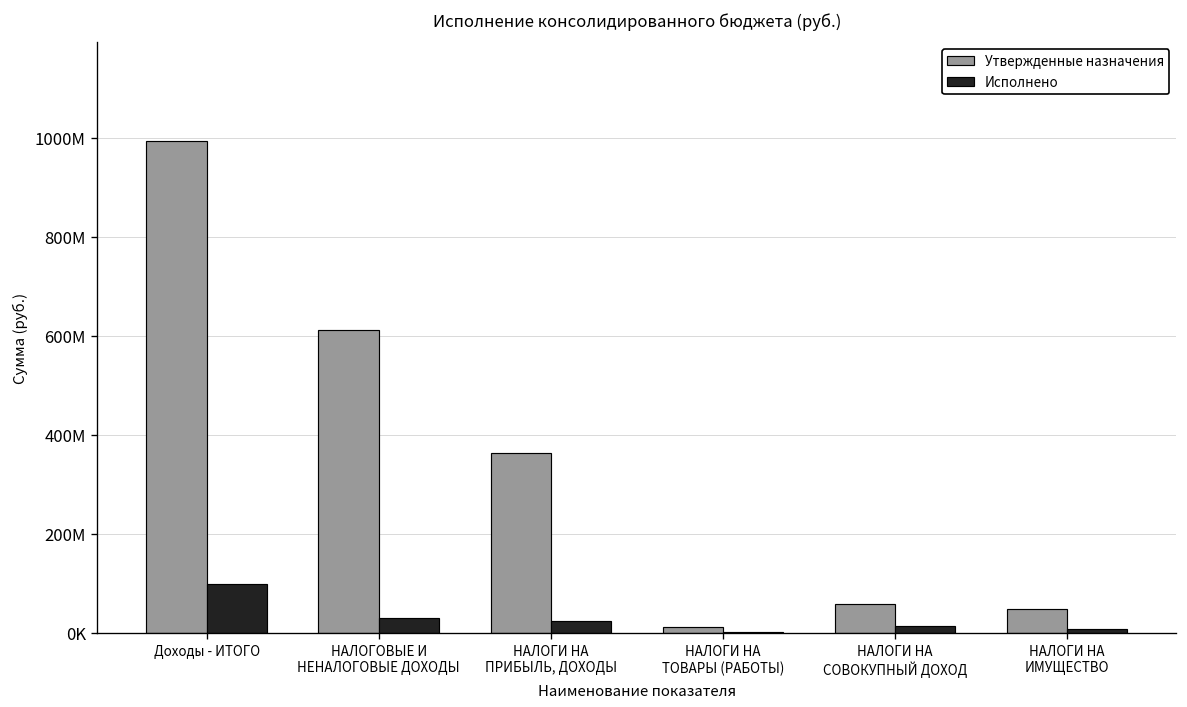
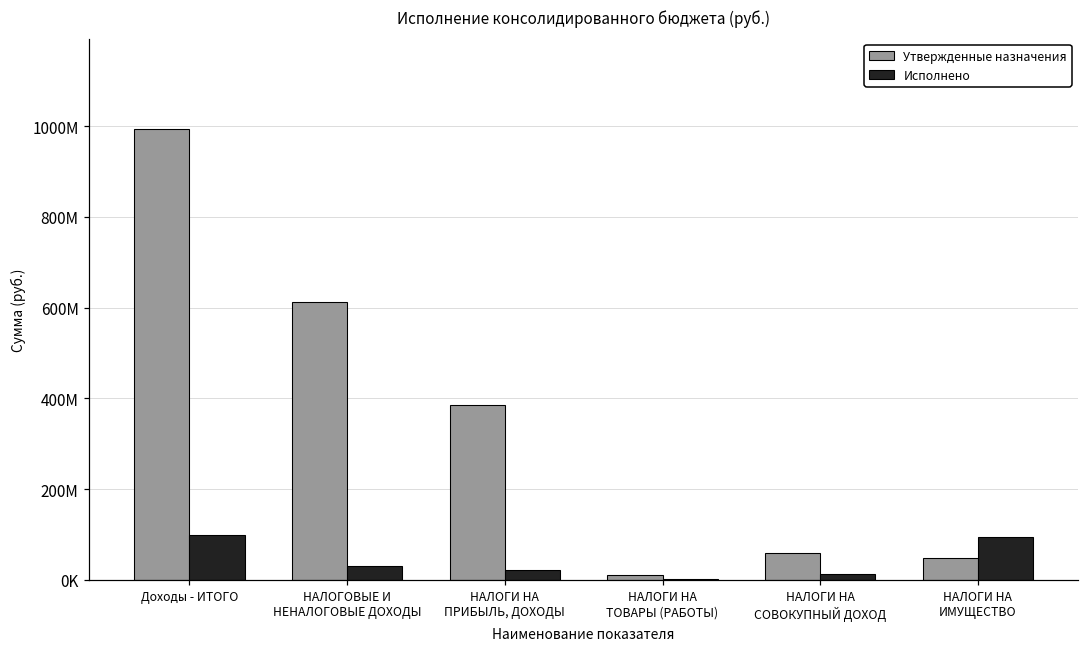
  {
    "Утвержденные назначения": {
      "Доходы - ИТОГО": 990000000,
      "НАЛОГОВЫЕ И НЕНАЛОГОВЫЕ ДОХОДЫ": 610000000,
-     "НАЛОГИ НА ПРИБЫЛЬ, ДОХОДЫ": 360000000,
+     "НАЛОГИ НА ПРИБЫЛЬ, ДОХОДЫ": 390000000,
      "НАЛОГИ НА ТОВАРЫ (РАБОТЫ)": 10000000,
      "НАЛОГИ НА СОВОКУПНЫЙ ДОХОД": 60000000,
      "НАЛОГИ НА ИМУЩЕСТВО": 50000000
    },
    "Исполнено": {
      "Доходы - ИТОГО": 100000000,
      "НАЛОГОВЫЕ И НЕНАЛОГОВЫЕ ДОХОДЫ": 30000000,
      "НАЛОГИ НА ПРИБЫЛЬ, ДОХОДЫ": 20000000,
      "НАЛОГИ НА СОВОКУПНЫЙ ДОХОД": 10000000,
-     "НАЛОГИ НА ИМУЩЕСТВО": 10000000
+     "НАЛОГИ НА ИМУЩЕСТВО": 90000000
    }
  }
